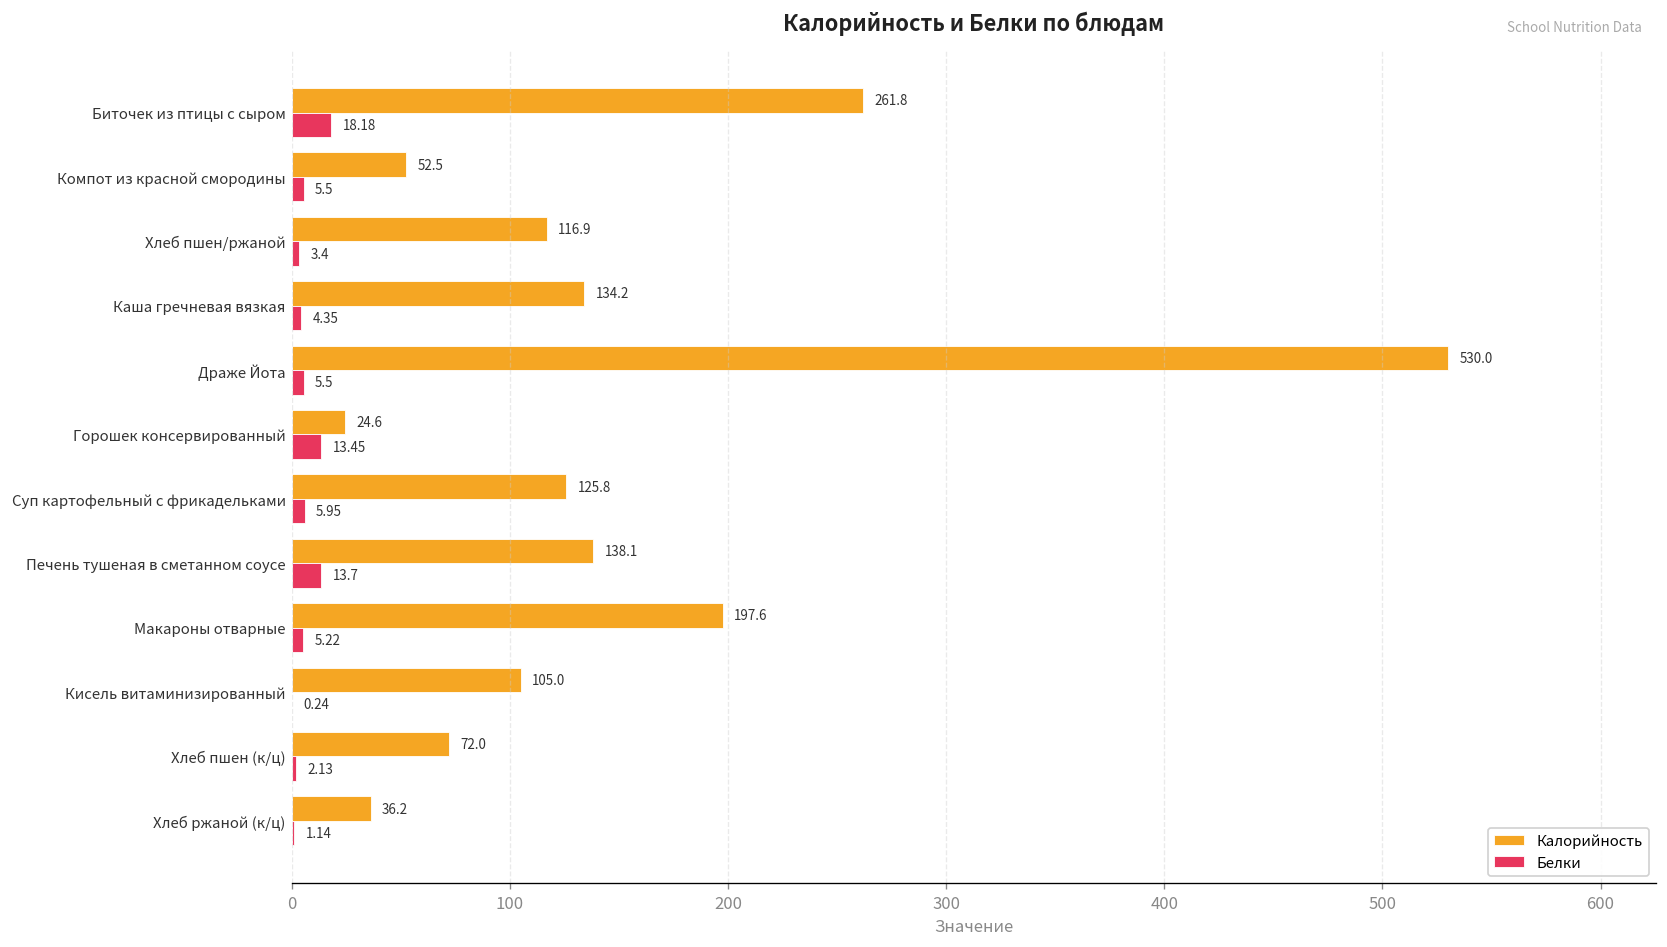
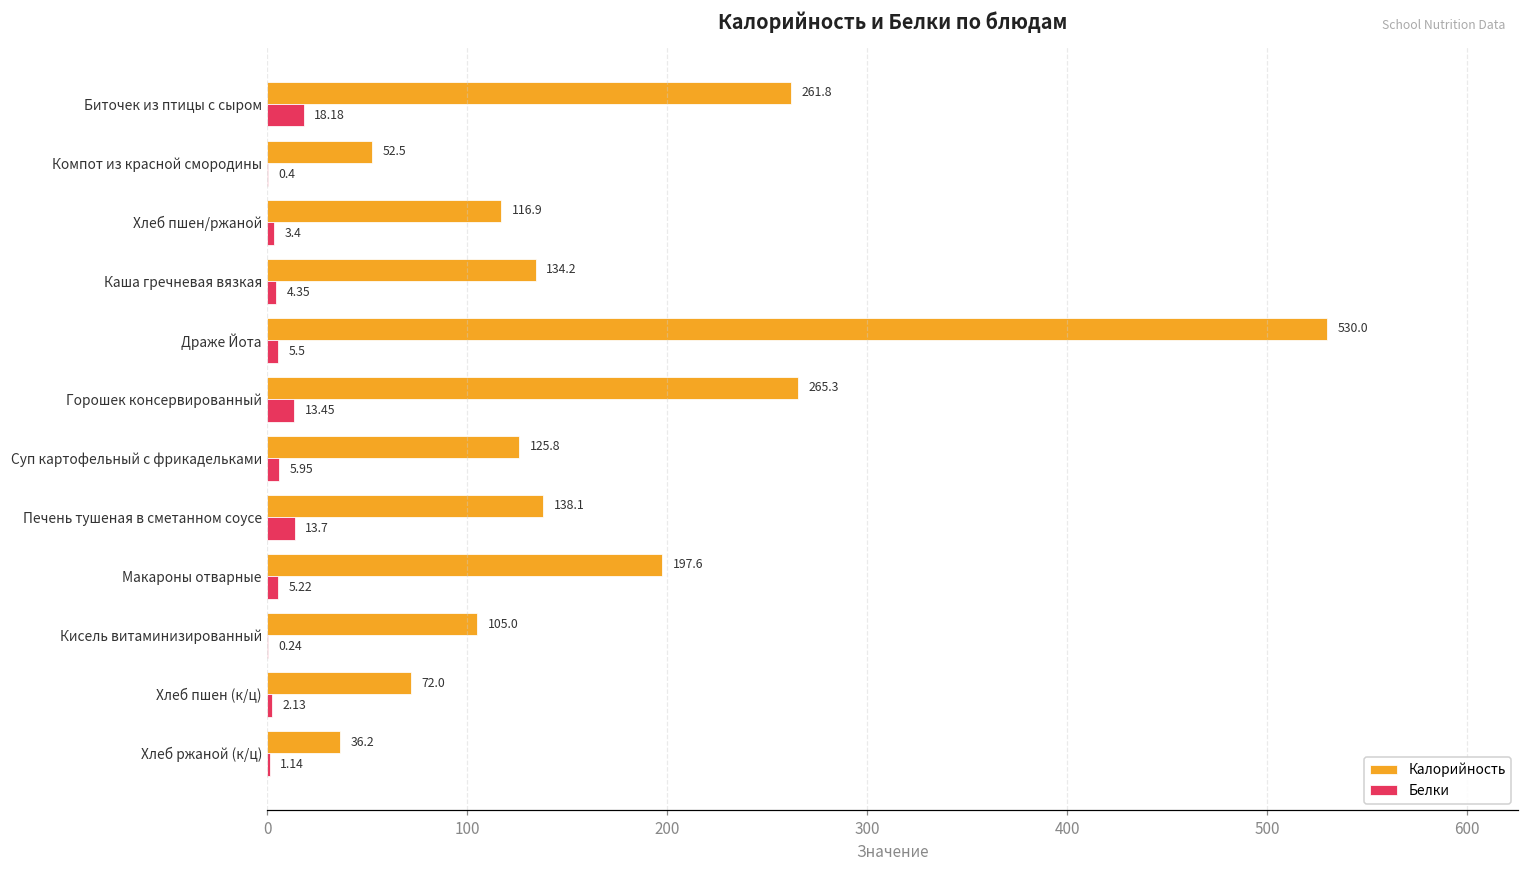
  {
    "Калорийность": {
      "Биточек из птицы с сыром": 261.8,
      "Компот из красной смородины": 52.5,
      "Хлеб пшен/ржаной": 116.9,
      "Каша гречневая вязкая": 134.2,
      "Драже Йота": 530.0,
-     "Горошек консервированный": 24.6,
+     "Горошек консервированный": 265.3,
      "Суп картофельный с фрикадельками": 125.8,
      "Печень тушеная в сметанном соусе": 138.1,
      "Макароны отварные": 197.6,
      "Кисель витаминизированный": 105.0,
      "Хлеб пшен (к/ц)": 72.0,
      "Хлеб ржаной (к/ц)": 36.2
    },
    "Белки": {
      "Биточек из птицы с сыром": 18.18,
-     "Компот из красной смородины": 5.5,
+     "Компот из красной смородины": 0.4,
      "Хлеб пшен/ржаной": 3.4,
      "Каша гречневая вязкая": 4.35,
      "Драже Йота": 5.5,
      "Горошек консервированный": 13.45,
      "Суп картофельный с фрикадельками": 5.95,
      "Печень тушеная в сметанном соусе": 13.7,
      "Макароны отварные": 5.22,
      "Кисель витаминизированный": 0.24,
      "Хлеб пшен (к/ц)": 2.13,
      "Хлеб ржаной (к/ц)": 1.14
    }
  }
